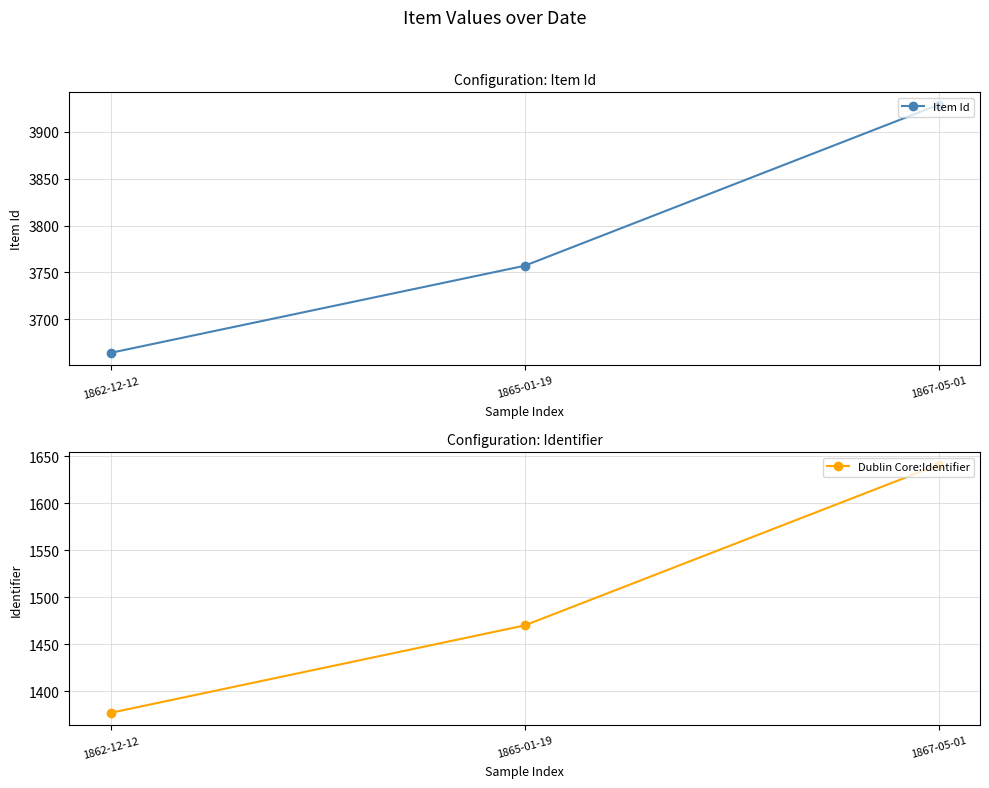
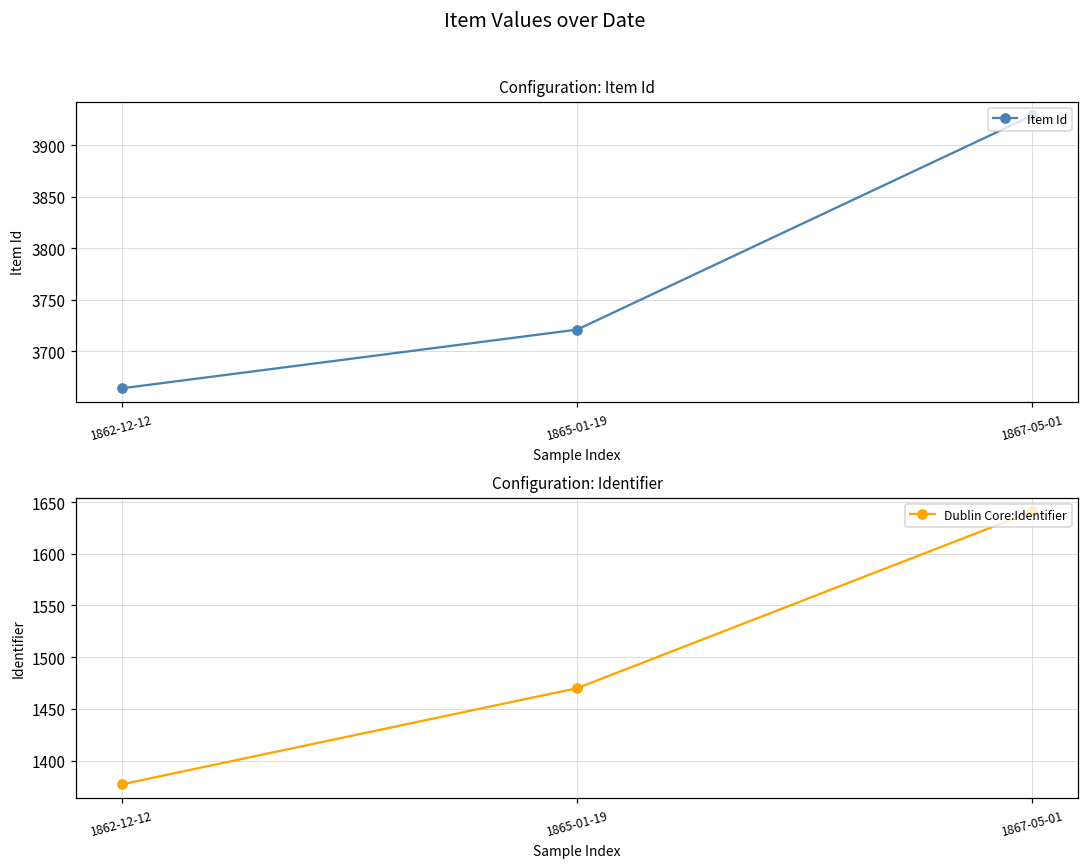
  {
    "Configuration: Item Id": {
      "1862-12-12": 3660,
-     "1865-01-19": 3760
+     "1865-01-19": 3720
    },
    "Configuration: Identifier": {
      "1862-12-12": 1380,
      "1865-01-19": 1470
    }
  }
